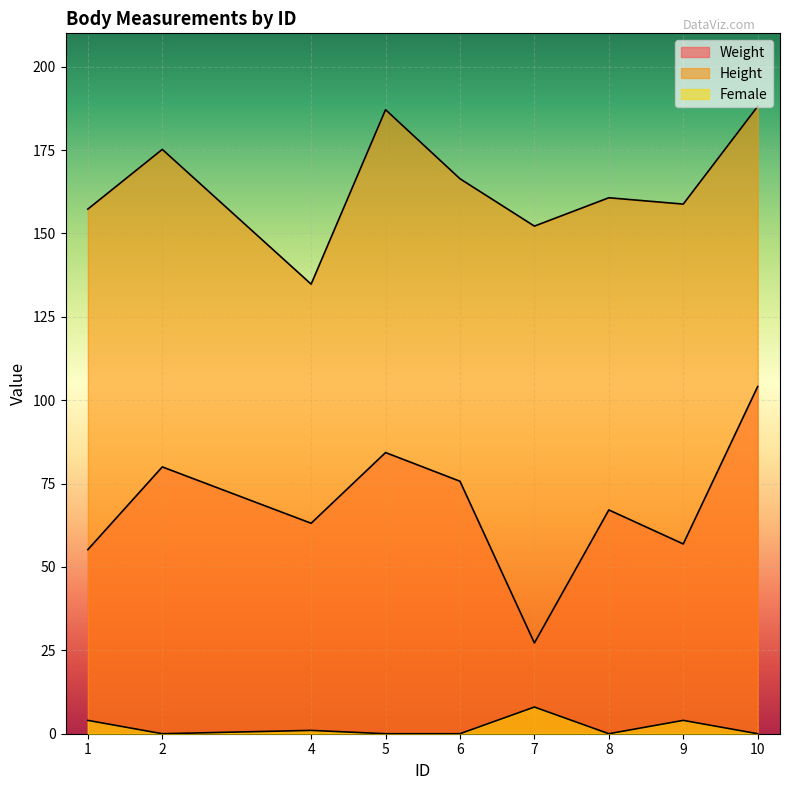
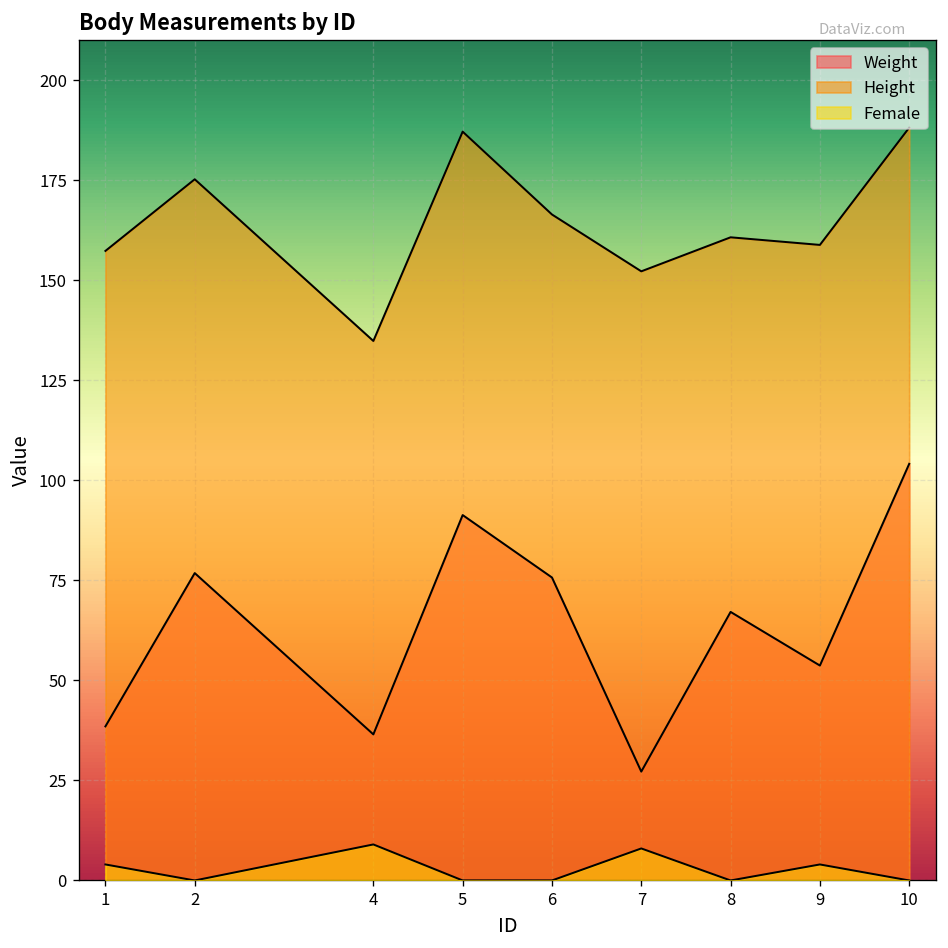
  {
    "Weight": {
-     "1": 55,
-     "2": 80,
-     "4": 63,
-     "5": 84,
+     "1": 39,
+     "2": 77,
+     "4": 37,
+     "5": 91,
      "6": 76,
      "7": 27,
      "8": 67,
-     "9": 57,
+     "9": 54,
      "10": 104
    },
    "Height": {
      "1": 157,
      "2": 175,
      "4": 135,
      "5": 187,
      "6": 166,
      "7": 152,
      "8": 161,
      "9": 159
    },
    "Female": {
      "1": 4,
      "2": 0,
-     "4": 1,
+     "4": 9,
      "5": 0,
      "6": 0,
      "7": 8,
      "8": 0,
      "9": 4,
      "10": 0
    }
  }
